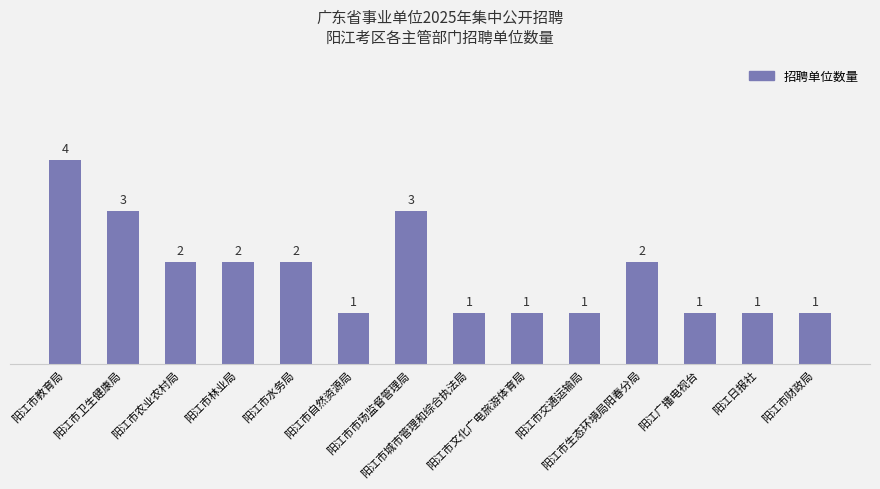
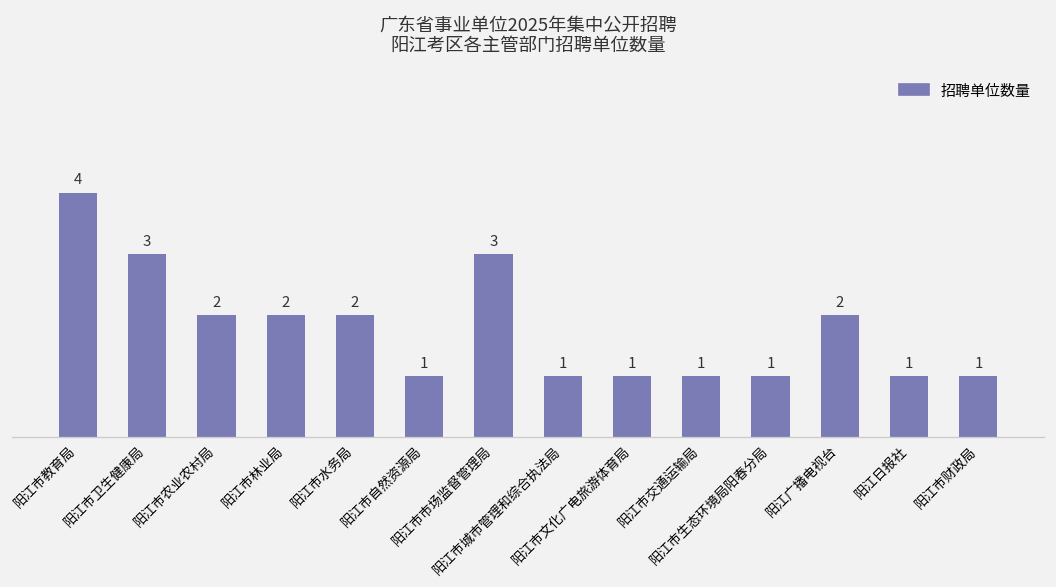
  {
    "阳江市教育局": 4,
    "阳江市卫生健康局": 3,
    "阳江市农业农村局": 2,
    "阳江市林业局": 2,
    "阳江市水务局": 2,
    "阳江市自然资源局": 1,
    "阳江市市场监督管理局": 3,
    "阳江市城市管理和综合执法局": 1,
    "阳江市文化广电旅游体育局": 1,
    "阳江市交通运输局": 1,
-   "阳江市生态环境局阳春分局": 2,
-   "阳江广播电视台": 1,
+   "阳江市生态环境局阳春分局": 1,
+   "阳江广播电视台": 2,
    "阳江日报社": 1,
    "阳江市财政局": 1
  }
